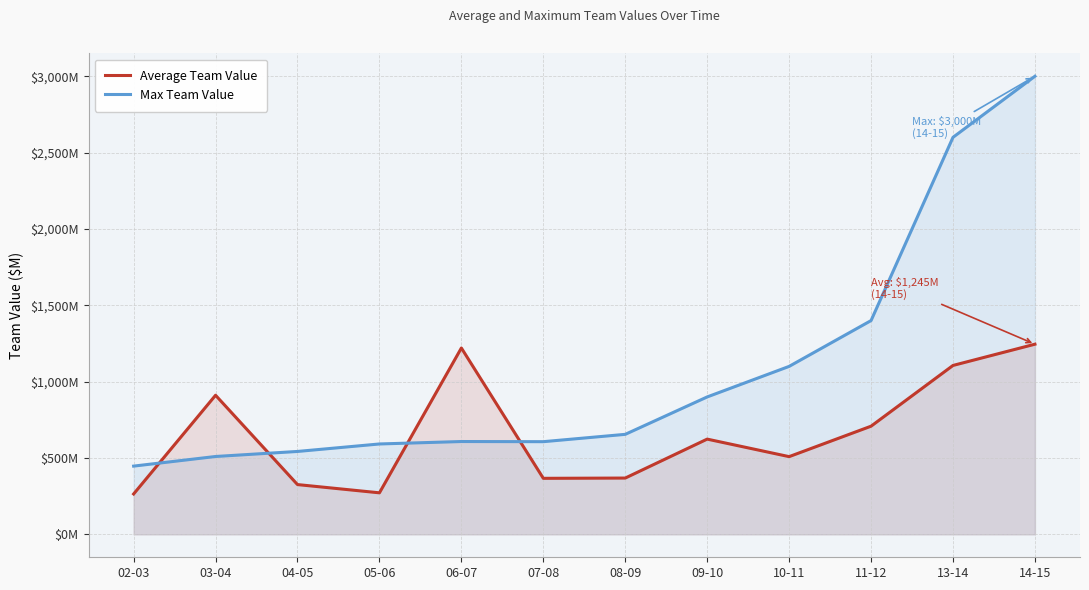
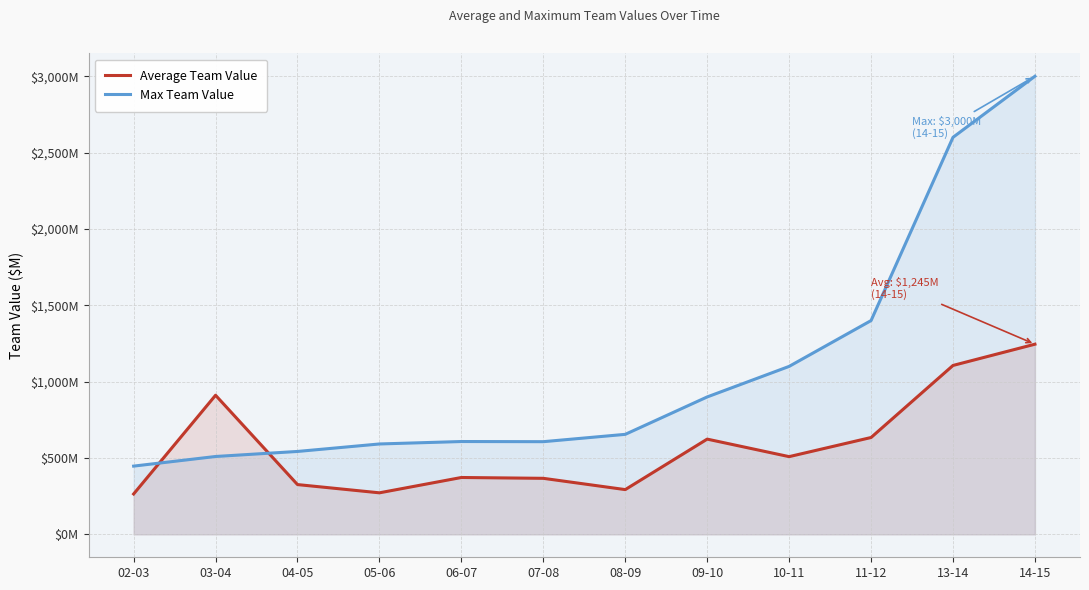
  {
    "Average Team Value": {
      "02-03": "$260,000,000",
      "03-04": "$910,000,000",
      "04-05": "$330,000,000",
      "05-06": "$270,000,000",
-     "06-07": "$1,220,000,000",
+     "06-07": "$370,000,000",
      "07-08": "$370,000,000",
-     "08-09": "$370,000,000",
+     "08-09": "$290,000,000",
      "09-10": "$620,000,000",
      "10-11": "$510,000,000",
-     "11-12": "$710,000,000",
+     "11-12": "$630,000,000",
      "13-14": "$1,110,000,000",
      "14-15": "$1,250,000,000"
    },
    "Max Team Value": {
      "02-03": "$450,000,000",
      "03-04": "$510,000,000",
      "04-05": "$540,000,000",
      "05-06": "$590,000,000",
      "06-07": "$610,000,000",
      "07-08": "$610,000,000",
      "08-09": "$660,000,000",
      "09-10": "$900,000,000",
      "10-11": "$1,100,000,000",
      "14-15": "$3,000,000,000"
    }
  }
